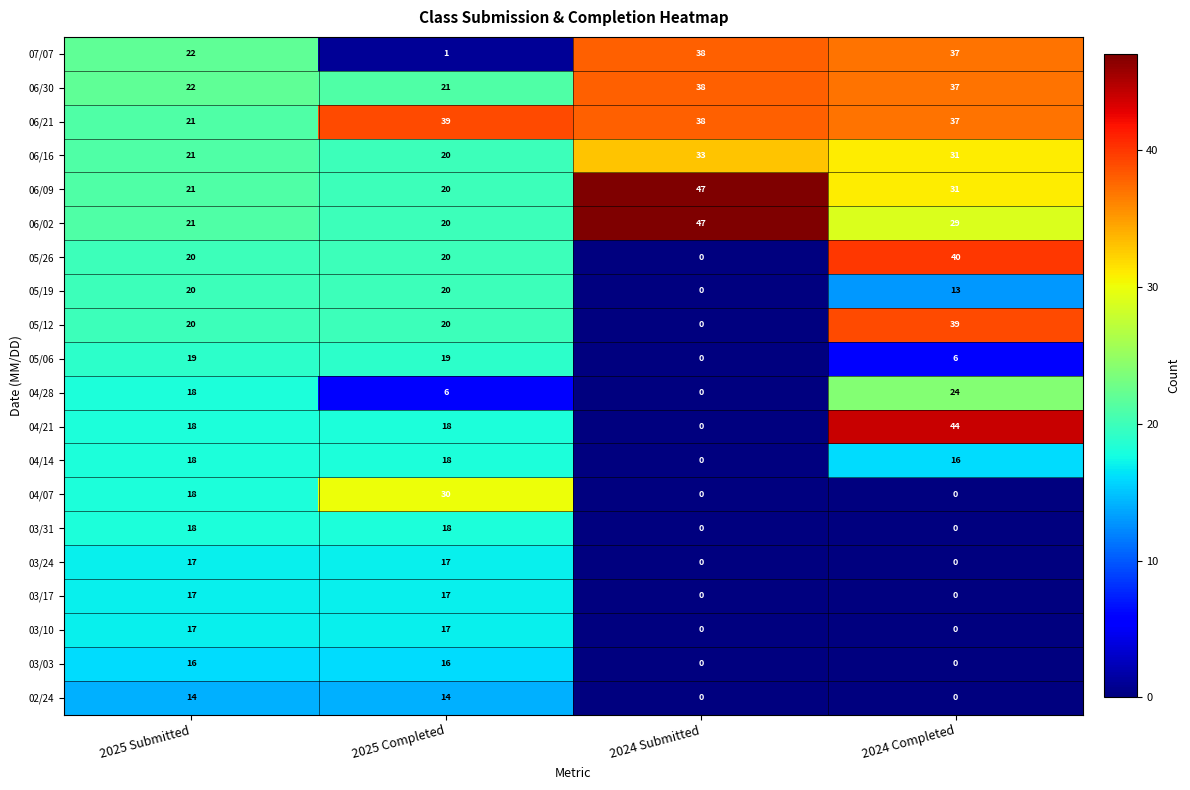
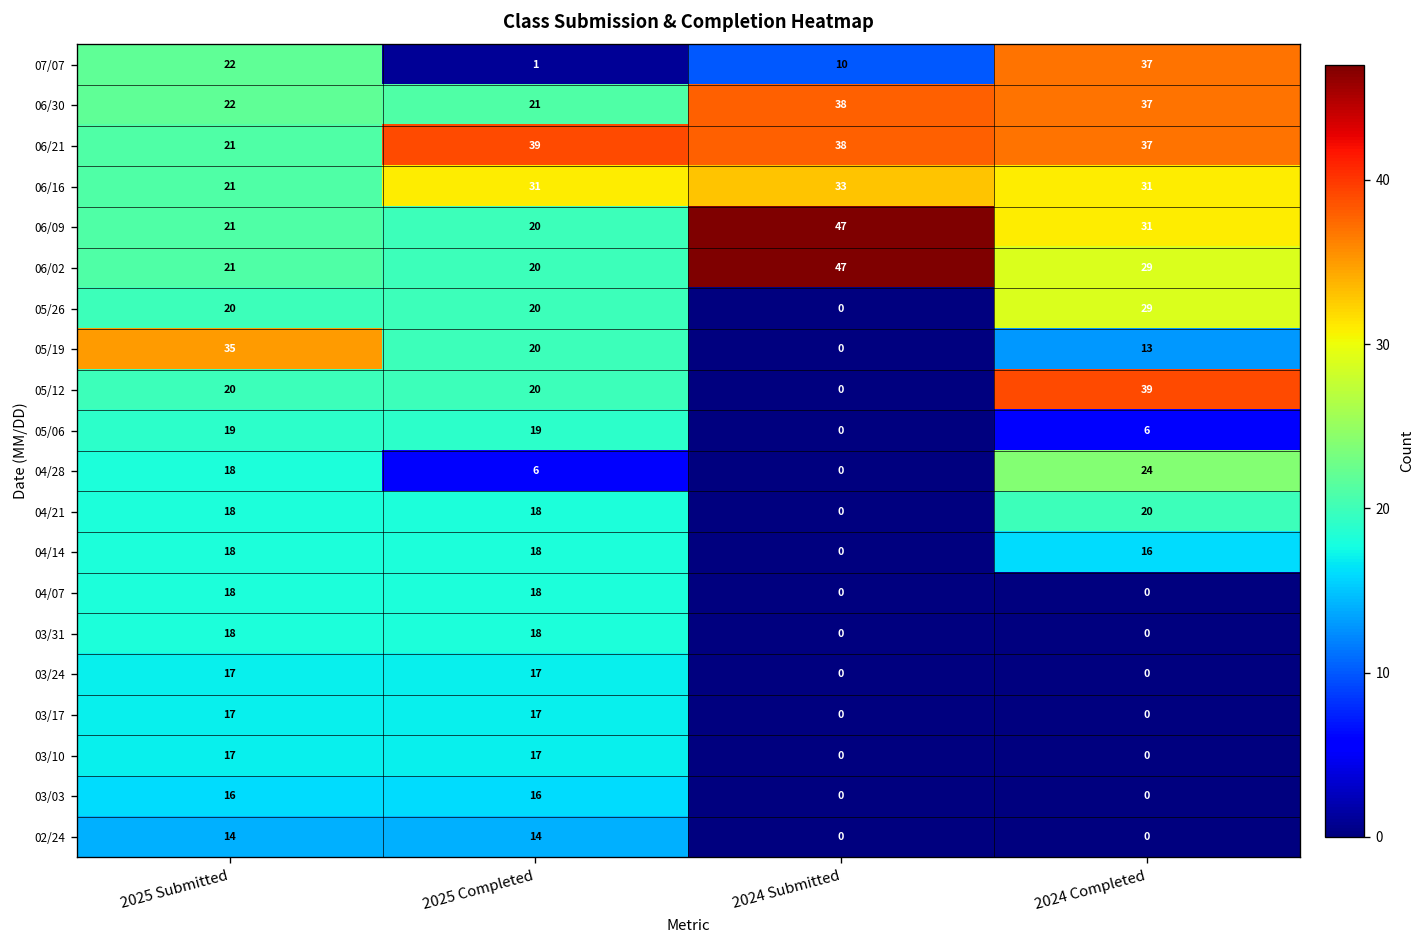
  {
    "07/07": {
      "2025 Submitted": 22,
      "2025 Completed": 1,
-     "2024 Submitted": 38,
+     "2024 Submitted": 10,
      "2024 Completed": 37
    },
    "06/30": {
      "2025 Submitted": 22,
      "2025 Completed": 21,
      "2024 Submitted": 38,
      "2024 Completed": 37
    },
    "06/21": {
      "2025 Submitted": 21,
      "2025 Completed": 39,
      "2024 Submitted": 38,
      "2024 Completed": 37
    },
    "06/16": {
      "2025 Submitted": 21,
-     "2025 Completed": 20,
+     "2025 Completed": 31,
      "2024 Submitted": 33,
      "2024 Completed": 31
    },
    "06/09": {
      "2025 Submitted": 21,
      "2025 Completed": 20,
      "2024 Submitted": 47,
      "2024 Completed": 31
    },
    "06/02": {
      "2025 Submitted": 21,
      "2025 Completed": 20,
      "2024 Submitted": 47,
      "2024 Completed": 29
    },
    "05/26": {
      "2025 Submitted": 20,
      "2025 Completed": 20,
      "2024 Submitted": 0,
-     "2024 Completed": 40
+     "2024 Completed": 29
    },
    "05/19": {
-     "2025 Submitted": 20,
+     "2025 Submitted": 35,
      "2025 Completed": 20,
      "2024 Submitted": 0,
      "2024 Completed": 13
    },
    "05/12": {
      "2025 Submitted": 20,
      "2025 Completed": 20,
      "2024 Submitted": 0,
      "2024 Completed": 39
    },
    "05/06": {
      "2025 Submitted": 19,
      "2025 Completed": 19,
      "2024 Submitted": 0,
      "2024 Completed": 6
    },
    "04/28": {
      "2025 Submitted": 18,
      "2025 Completed": 6,
      "2024 Submitted": 0,
      "2024 Completed": 24
    },
    "04/21": {
      "2025 Submitted": 18,
      "2025 Completed": 18,
      "2024 Submitted": 0,
-     "2024 Completed": 44
+     "2024 Completed": 20
    },
    "04/14": {
      "2025 Submitted": 18,
      "2025 Completed": 18,
      "2024 Submitted": 0,
      "2024 Completed": 16
    },
    "04/07": {
      "2025 Submitted": 18,
-     "2025 Completed": 30,
+     "2025 Completed": 18,
      "2024 Submitted": 0,
      "2024 Completed": 0
    },
    "03/31": {
      "2025 Submitted": 18,
      "2025 Completed": 18,
      "2024 Submitted": 0,
      "2024 Completed": 0
    },
    "03/24": {
      "2025 Submitted": 17,
      "2025 Completed": 17,
      "2024 Submitted": 0,
      "2024 Completed": 0
    },
    "03/17": {
      "2025 Submitted": 17,
      "2025 Completed": 17,
      "2024 Submitted": 0,
      "2024 Completed": 0
    },
    "03/10": {
      "2025 Submitted": 17,
      "2025 Completed": 17,
      "2024 Submitted": 0,
      "2024 Completed": 0
    },
    "03/03": {
      "2025 Submitted": 16,
      "2025 Completed": 16,
      "2024 Submitted": 0,
      "2024 Completed": 0
    },
    "02/24": {
      "2025 Submitted": 14,
      "2025 Completed": 14,
      "2024 Submitted": 0,
      "2024 Completed": 0
    }
  }
